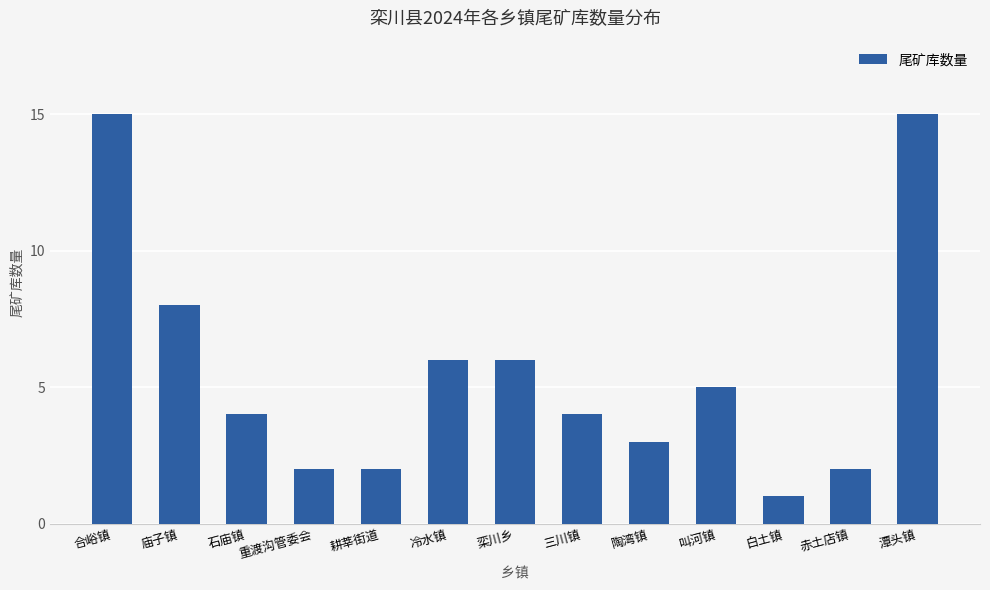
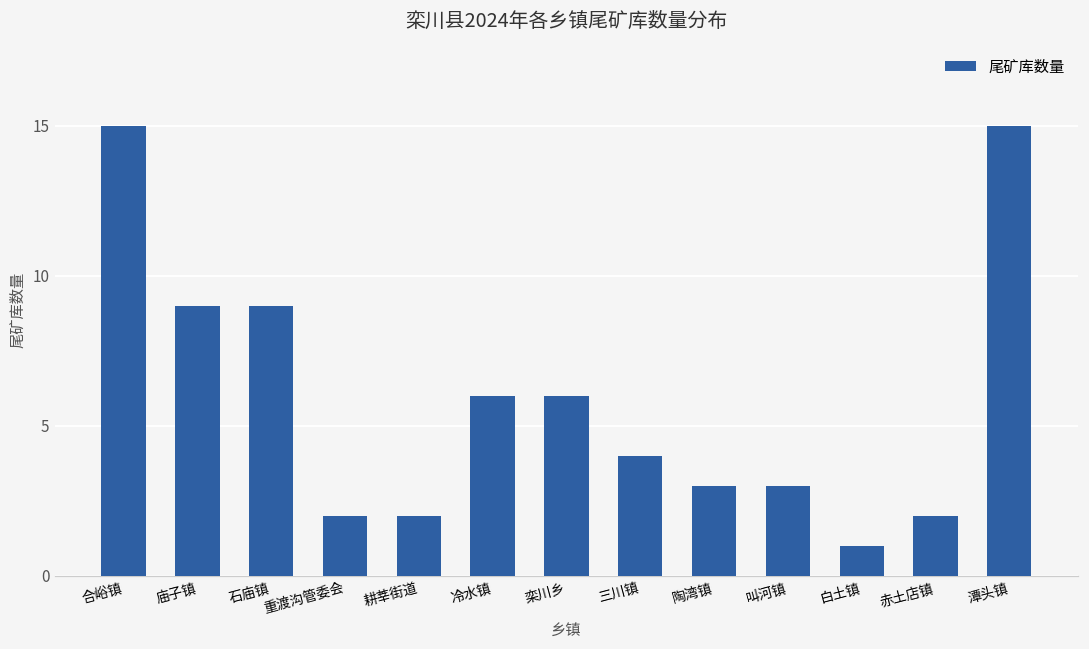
  {
    "合峪镇": 15,
-   "庙子镇": 8,
-   "石庙镇": 4,
+   "庙子镇": 9,
+   "石庙镇": 9,
    "重渡沟管委会": 2,
    "耕莘街道": 2,
    "冷水镇": 6,
    "栾川乡": 6,
    "三川镇": 4,
    "陶湾镇": 3,
-   "叫河镇": 5,
+   "叫河镇": 3,
    "白土镇": 1,
    "赤土店镇": 2,
    "潭头镇": 15
  }
